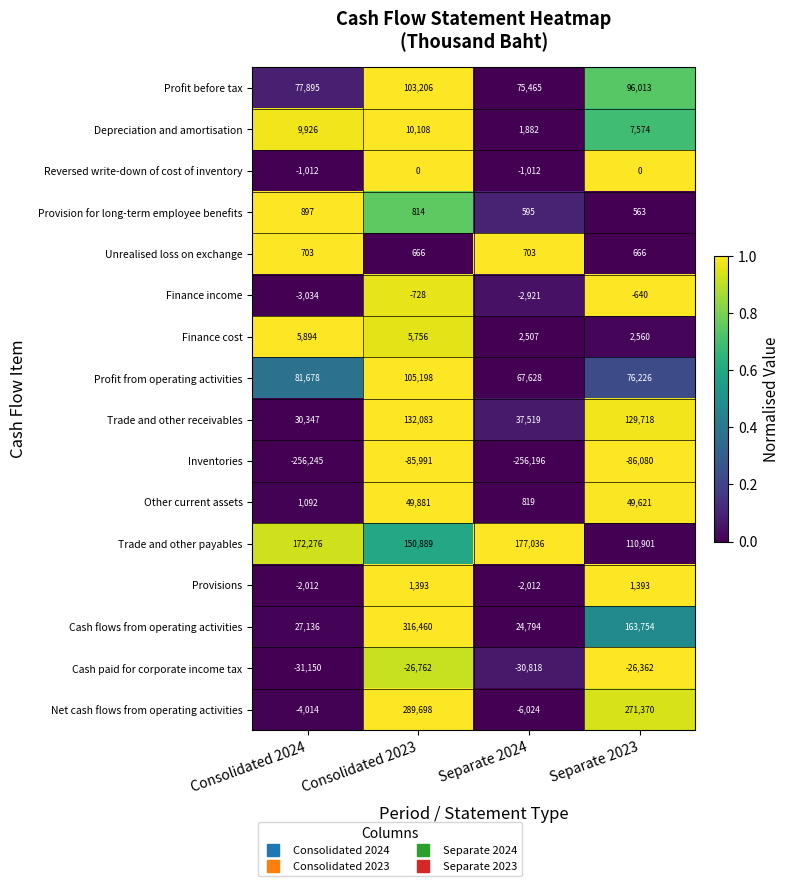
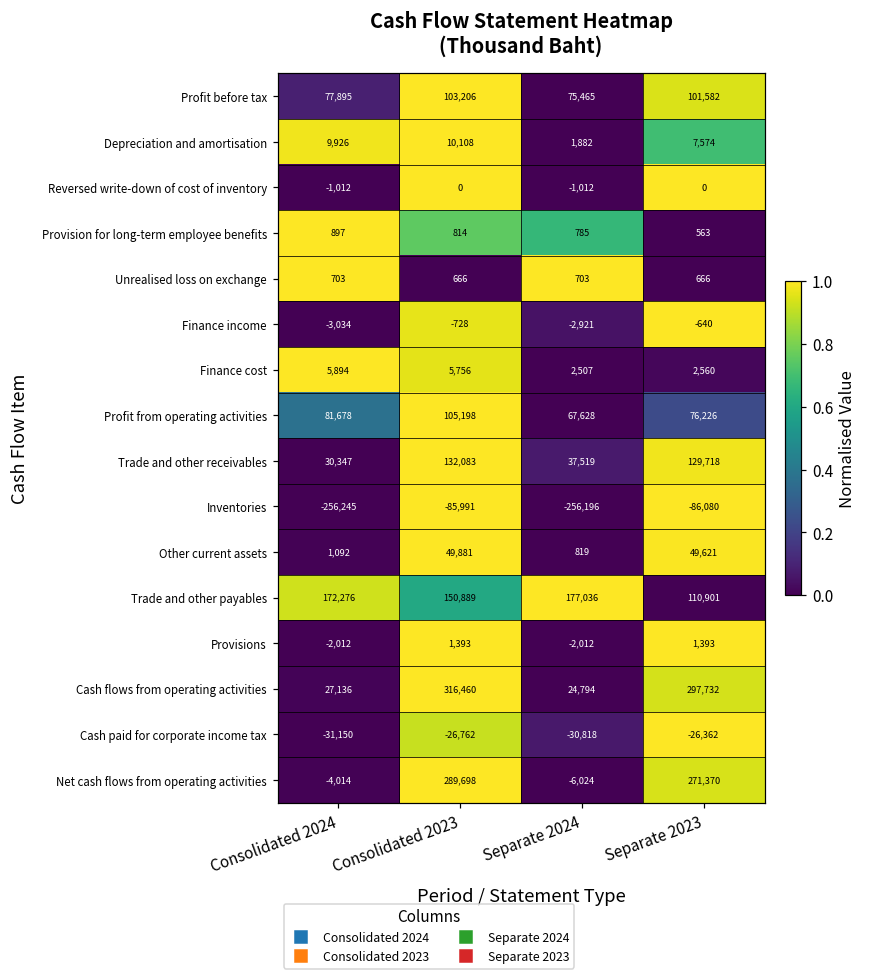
  {
    "Profit before tax": {
      "Consolidated 2024": "77,895",
      "Consolidated 2023": "103,206",
      "Separate 2024": "75,465",
-     "Separate 2023": "96,013"
+     "Separate 2023": "101,582"
    },
    "Depreciation and amortisation": {
      "Consolidated 2024": "9,926",
      "Consolidated 2023": "10,108",
      "Separate 2024": "1,882",
      "Separate 2023": "7,574"
    },
    "Reversed write-down of cost of inventory": {
      "Consolidated 2024": "-1,012",
      "Consolidated 2023": "0",
      "Separate 2024": "-1,012",
      "Separate 2023": "0"
    },
    "Provision for long-term employee benefits": {
      "Consolidated 2024": "897",
      "Consolidated 2023": "814",
-     "Separate 2024": "595",
+     "Separate 2024": "785",
      "Separate 2023": "563"
    },
    "Unrealised loss on exchange": {
      "Consolidated 2024": "703",
      "Consolidated 2023": "666",
      "Separate 2024": "703",
      "Separate 2023": "666"
    },
    "Finance income": {
      "Consolidated 2024": "-3,034",
      "Consolidated 2023": "-728",
      "Separate 2024": "-2,921",
      "Separate 2023": "-640"
    },
    "Finance cost": {
      "Consolidated 2024": "5,894",
      "Consolidated 2023": "5,756",
      "Separate 2024": "2,507",
      "Separate 2023": "2,560"
    },
    "Profit from operating activities": {
      "Consolidated 2024": "81,678",
      "Consolidated 2023": "105,198",
      "Separate 2024": "67,628",
      "Separate 2023": "76,226"
    },
    "Trade and other receivables": {
      "Consolidated 2024": "30,347",
      "Consolidated 2023": "132,083",
      "Separate 2024": "37,519",
      "Separate 2023": "129,718"
    },
    "Inventories": {
      "Consolidated 2024": "-256,245",
      "Consolidated 2023": "-85,991",
      "Separate 2024": "-256,196",
      "Separate 2023": "-86,080"
    },
    "Other current assets": {
      "Consolidated 2024": "1,092",
      "Consolidated 2023": "49,881",
      "Separate 2024": "819",
      "Separate 2023": "49,621"
    },
    "Trade and other payables": {
      "Consolidated 2024": "172,276",
      "Consolidated 2023": "150,889",
      "Separate 2024": "177,036",
      "Separate 2023": "110,901"
    },
    "Provisions": {
      "Consolidated 2024": "-2,012",
      "Consolidated 2023": "1,393",
      "Separate 2024": "-2,012",
      "Separate 2023": "1,393"
    },
    "Cash flows from operating activities": {
      "Consolidated 2024": "27,136",
      "Consolidated 2023": "316,460",
      "Separate 2024": "24,794",
-     "Separate 2023": "163,754"
+     "Separate 2023": "297,732"
    },
    "Cash paid for corporate income tax": {
      "Consolidated 2024": "-31,150",
      "Consolidated 2023": "-26,762",
      "Separate 2024": "-30,818",
      "Separate 2023": "-26,362"
    },
    "Net cash flows from operating activities": {
      "Consolidated 2024": "-4,014",
      "Consolidated 2023": "289,698",
      "Separate 2024": "-6,024",
      "Separate 2023": "271,370"
    }
  }
